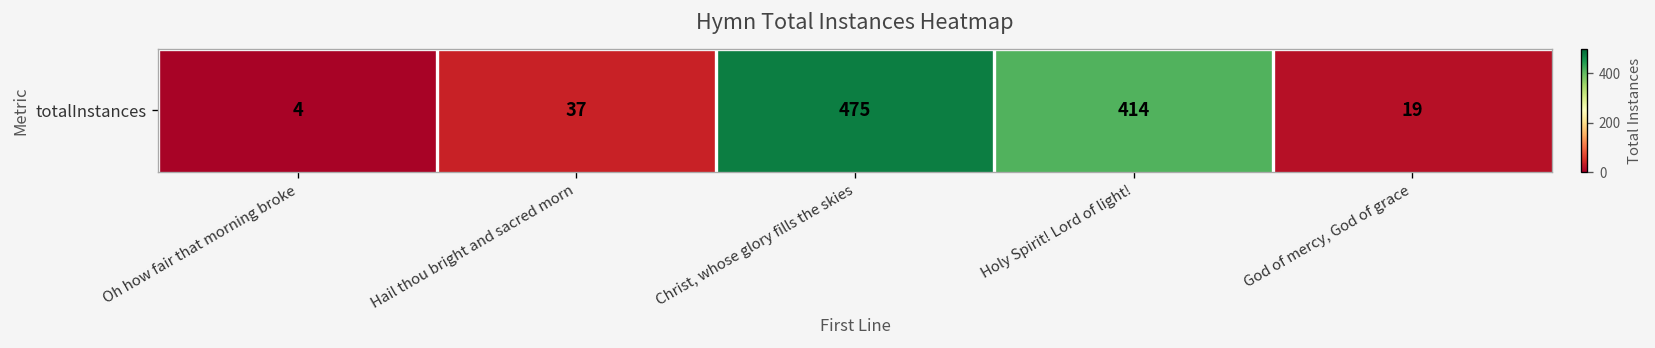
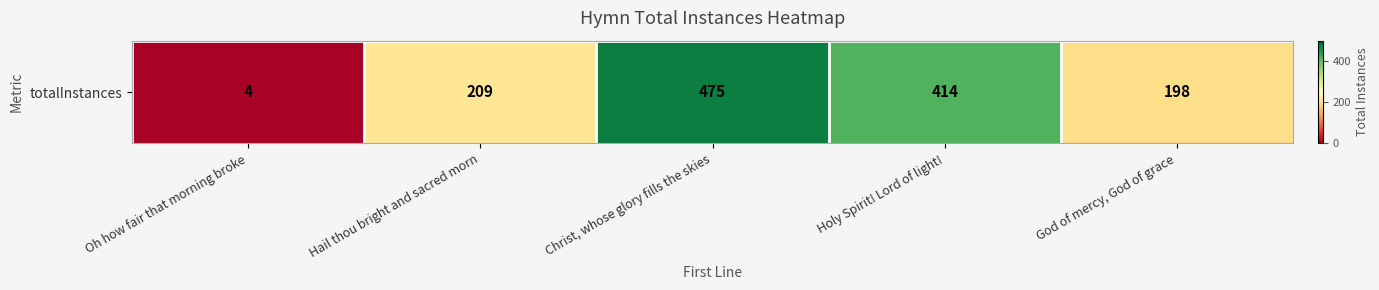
  {
    "totalInstances": {
      "Oh how fair that morning broke": 4,
-     "Hail thou bright and sacred morn": 37,
+     "Hail thou bright and sacred morn": 209,
      "Christ, whose glory fills the skies": 475,
      "Holy Spirit! Lord of light!": 414,
-     "God of mercy, God of grace": 19
+     "God of mercy, God of grace": 198
    }
  }
